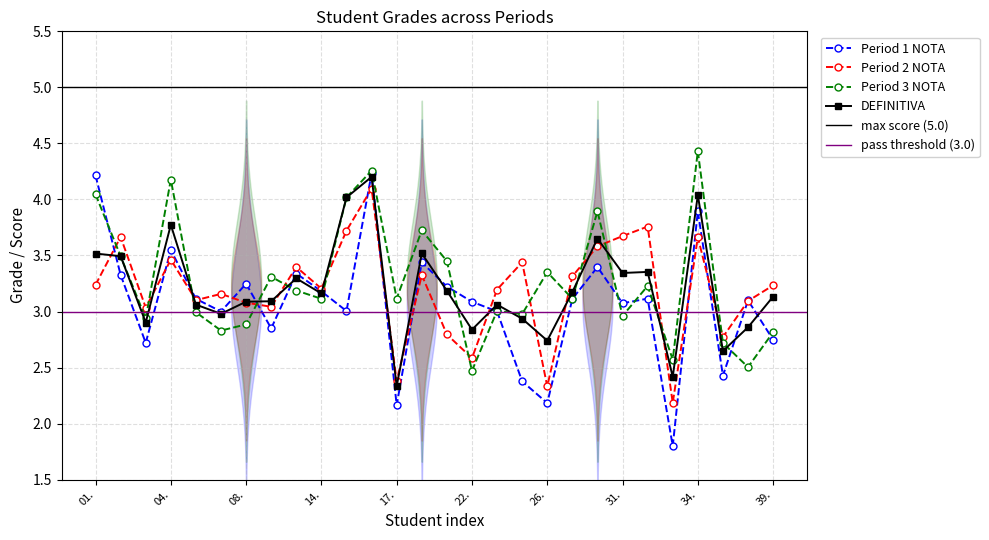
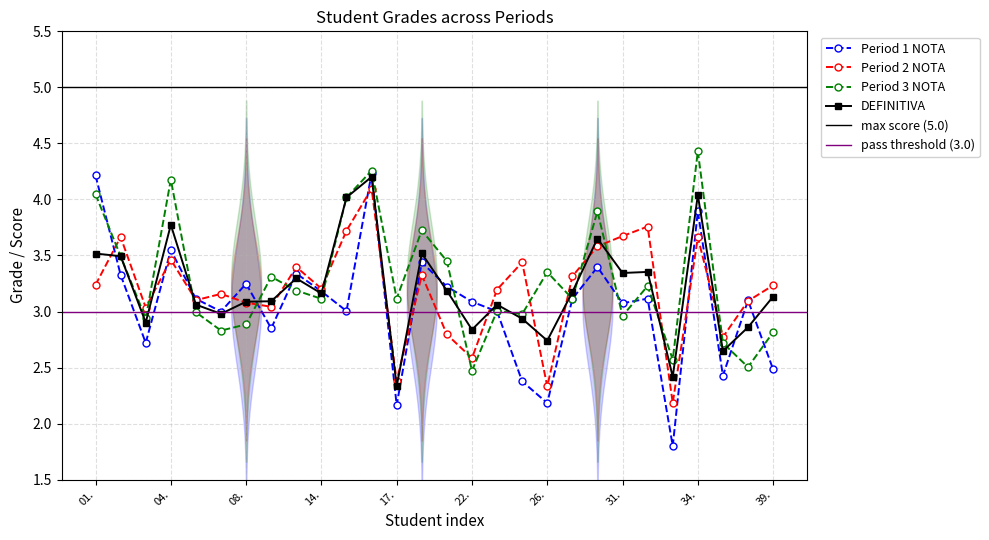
  {
    "Period 1 NOTA": {
      "01.": 4.21,
      "04.": 3.55,
      "08.": 3.25,
      "17.": 2.16,
      "22.": 3.09,
      "26.": 2.18,
      "31.": 3.07,
      "34.": 3.89,
-     "39.": 2.75
+     "39.": 2.48
    },
    "Period 2 NOTA": {
      "01.": 3.24,
      "04.": 3.46,
      "14.": 3.20,
      "17.": 2.38,
      "22.": 2.58,
      "26.": 2.33,
      "31.": 3.67,
      "34.": 3.66,
      "39.": 3.23
    },
    "Period 3 NOTA": {
      "01.": 4.04,
      "04.": 4.18,
      "08.": 2.88,
      "14.": 3.11,
      "17.": 3.12,
      "22.": 2.47,
      "26.": 3.35,
      "31.": 2.96,
      "34.": 4.43,
      "39.": 2.81
    },
    "DEFINITIVA": {
      "01.": 3.52,
      "04.": 3.77,
      "17.": 2.33,
      "22.": 2.84,
      "26.": 2.74,
      "31.": 3.34,
      "34.": 4.04,
      "39.": 3.13
    }
  }
